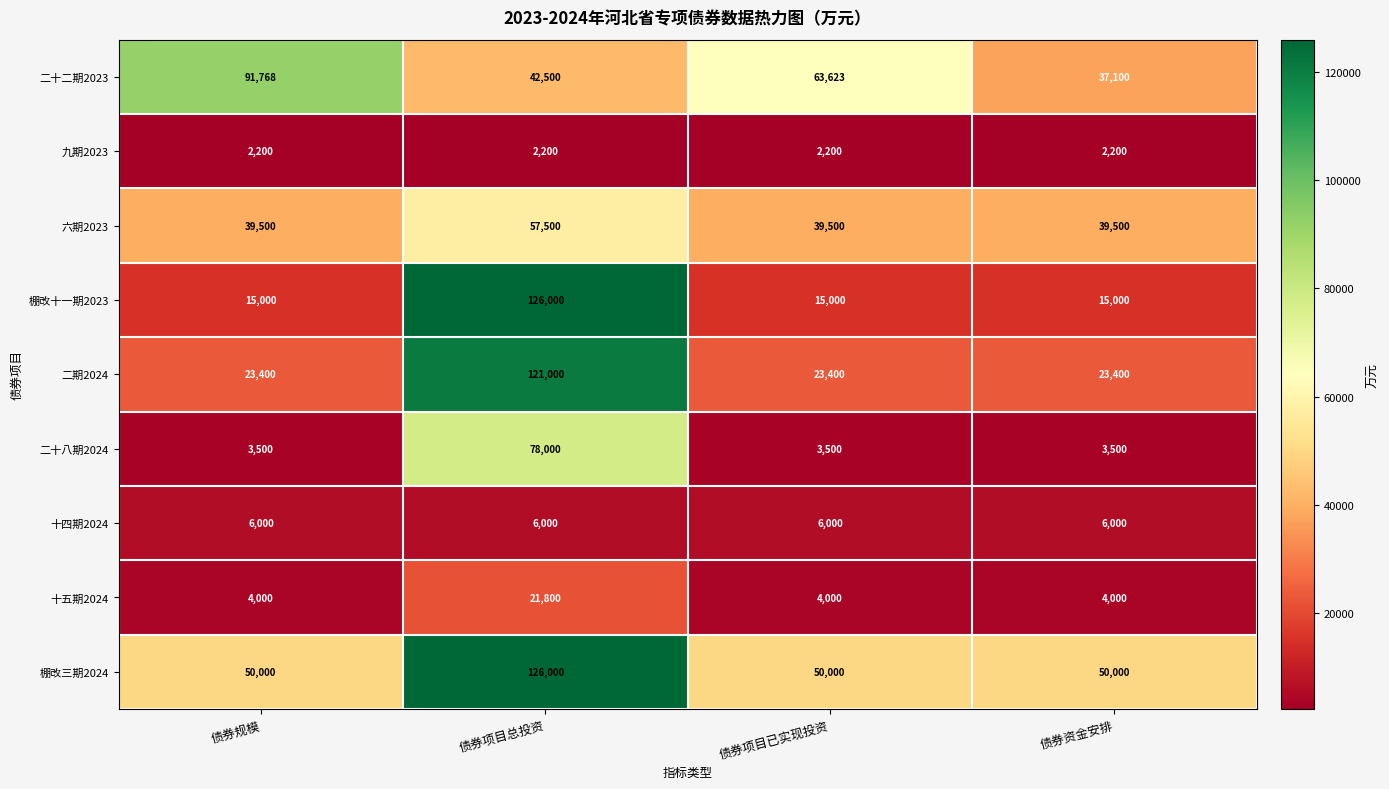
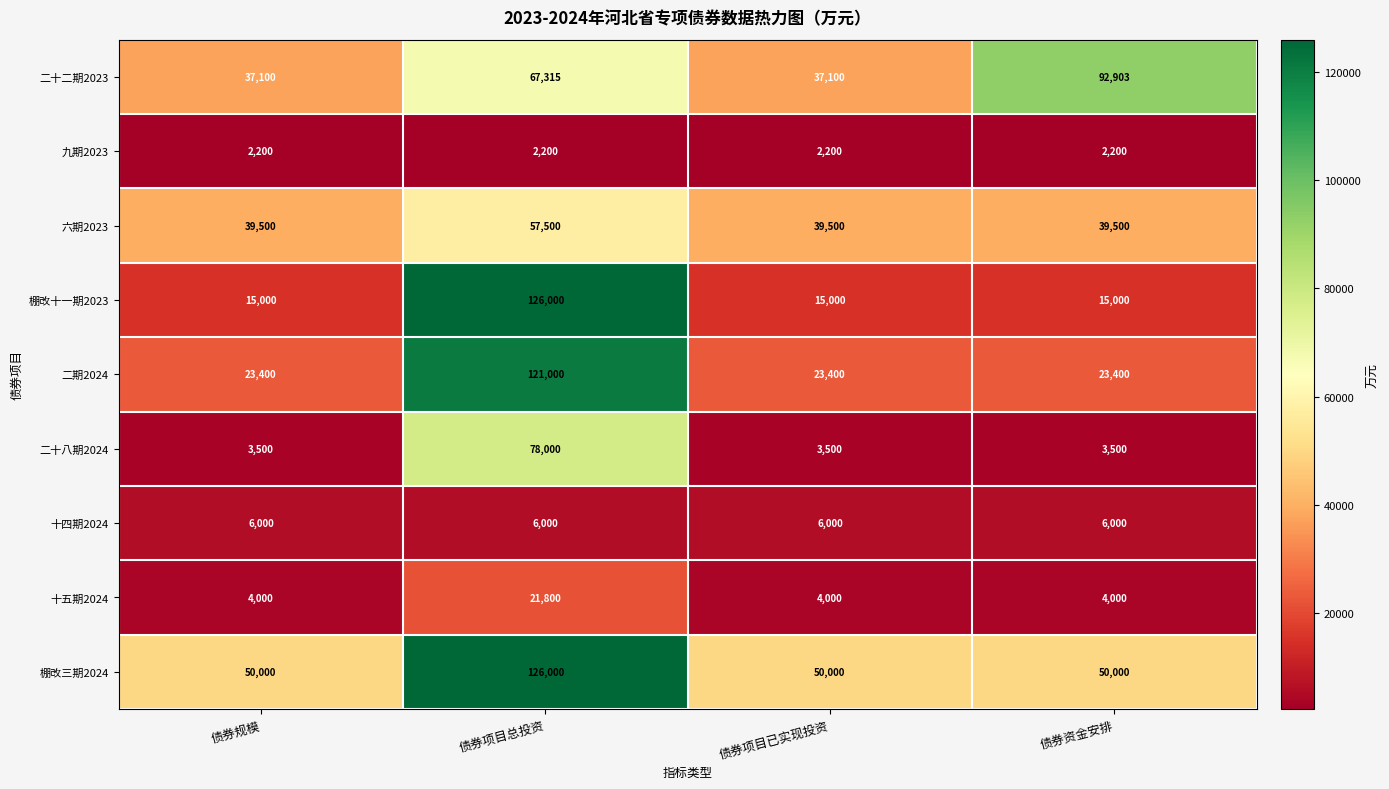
  {
    "二十二期2023": {
-     "债券规模": "91,768",
-     "债券项目总投资": "42,500",
-     "债券项目已实现投资": "63,623",
-     "债券资金安排": "37,100"
+     "债券规模": "37,100",
+     "债券项目总投资": "67,315",
+     "债券项目已实现投资": "37,100",
+     "债券资金安排": "92,903"
    },
    "九期2023": {
      "债券规模": "2,200",
      "债券项目总投资": "2,200",
      "债券项目已实现投资": "2,200",
      "债券资金安排": "2,200"
    },
    "六期2023": {
      "债券规模": "39,500",
      "债券项目总投资": "57,500",
      "债券项目已实现投资": "39,500",
      "债券资金安排": "39,500"
    },
    "棚改十一期2023": {
      "债券规模": "15,000",
      "债券项目总投资": "126,000",
      "债券项目已实现投资": "15,000",
      "债券资金安排": "15,000"
    },
    "二期2024": {
      "债券规模": "23,400",
      "债券项目总投资": "121,000",
      "债券项目已实现投资": "23,400",
      "债券资金安排": "23,400"
    },
    "二十八期2024": {
      "债券规模": "3,500",
      "债券项目总投资": "78,000",
      "债券项目已实现投资": "3,500",
      "债券资金安排": "3,500"
    },
    "十四期2024": {
      "债券规模": "6,000",
      "债券项目总投资": "6,000",
      "债券项目已实现投资": "6,000",
      "债券资金安排": "6,000"
    },
    "十五期2024": {
      "债券规模": "4,000",
      "债券项目总投资": "21,800",
      "债券项目已实现投资": "4,000",
      "债券资金安排": "4,000"
    },
    "棚改三期2024": {
      "债券规模": "50,000",
      "债券项目总投资": "126,000",
      "债券项目已实现投资": "50,000",
      "债券资金安排": "50,000"
    }
  }
